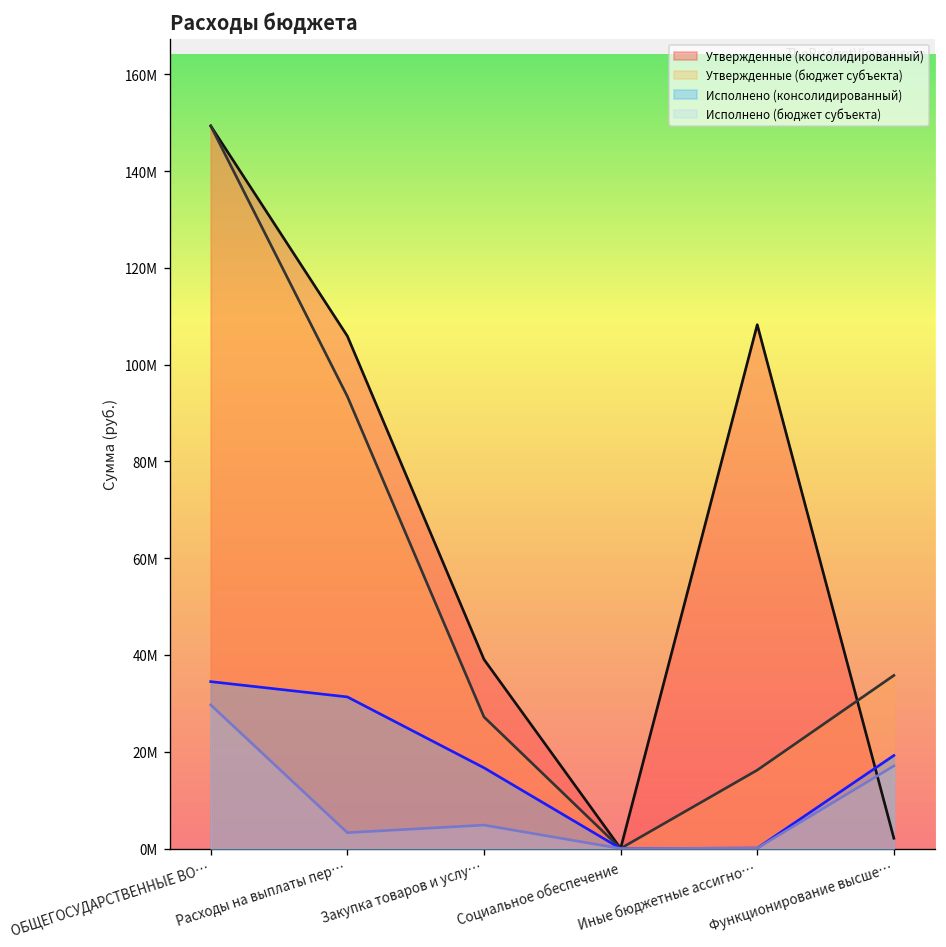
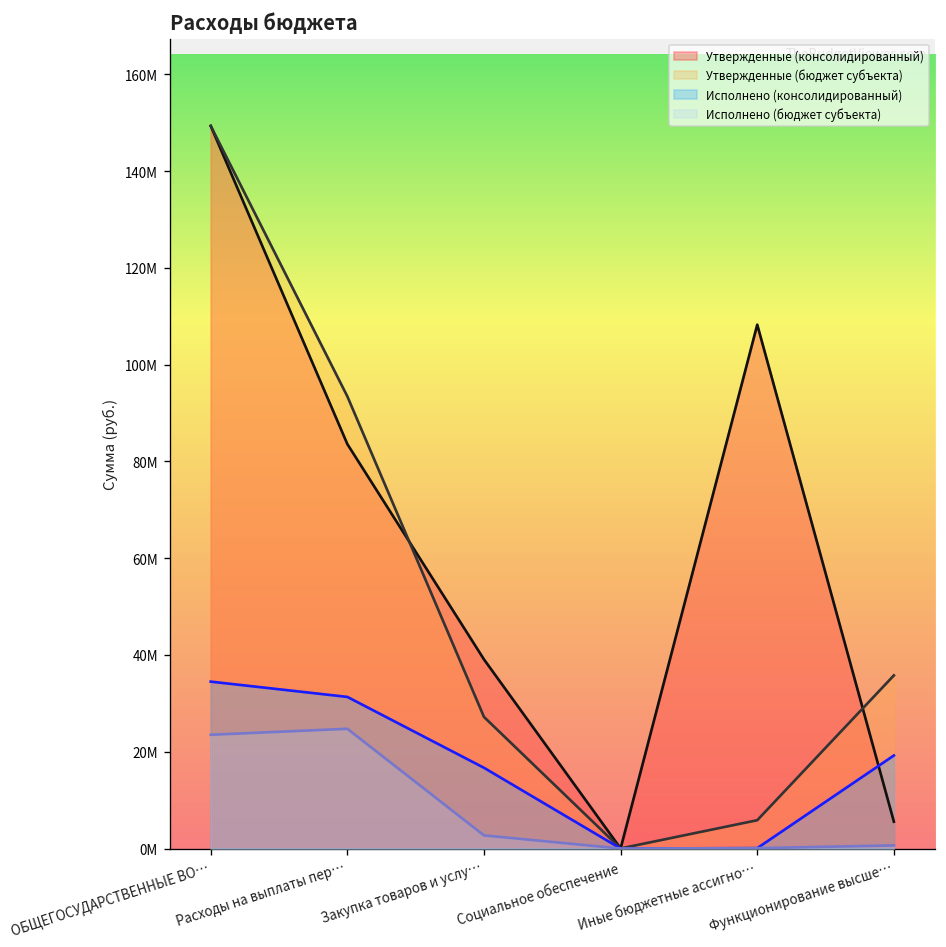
  {
    "Утвержденные (консолидированный)": {
-     "Расходы на выплаты пер…": 106000000,
+     "Расходы на выплаты пер…": 84000000,
      "Закупка товаров и услу…": 39000000,
      "Иные бюджетные ассигно…": 108000000,
-     "Функционирование высше…": 2000000
+     "Функционирование высше…": 6000000
    },
    "Утвержденные (бюджет субъекта)": {
      "Расходы на выплаты пер…": 93000000,
      "Закупка товаров и услу…": 27000000,
-     "Иные бюджетные ассигно…": 16000000,
+     "Иные бюджетные ассигно…": 6000000,
      "Функционирование высше…": 36000000
    },
    "Исполнено (консолидированный)": {
      "ОБЩЕГОСУДАРСТВЕННЫЕ ВО…": 34000000,
      "Расходы на выплаты пер…": 31000000,
      "Закупка товаров и услу…": 17000000,
      "Функционирование высше…": 19000000
    },
    "Исполнено (бюджет субъекта)": {
-     "ОБЩЕГОСУДАРСТВЕННЫЕ ВО…": 30000000,
-     "Расходы на выплаты пер…": 3000000,
-     "Закупка товаров и услу…": 5000000,
-     "Функционирование высше…": 17000000
+     "ОБЩЕГОСУДАРСТВЕННЫЕ ВО…": 24000000,
+     "Расходы на выплаты пер…": 25000000,
+     "Закупка товаров и услу…": 3000000,
+     "Функционирование высше…": 1000000
    }
  }
